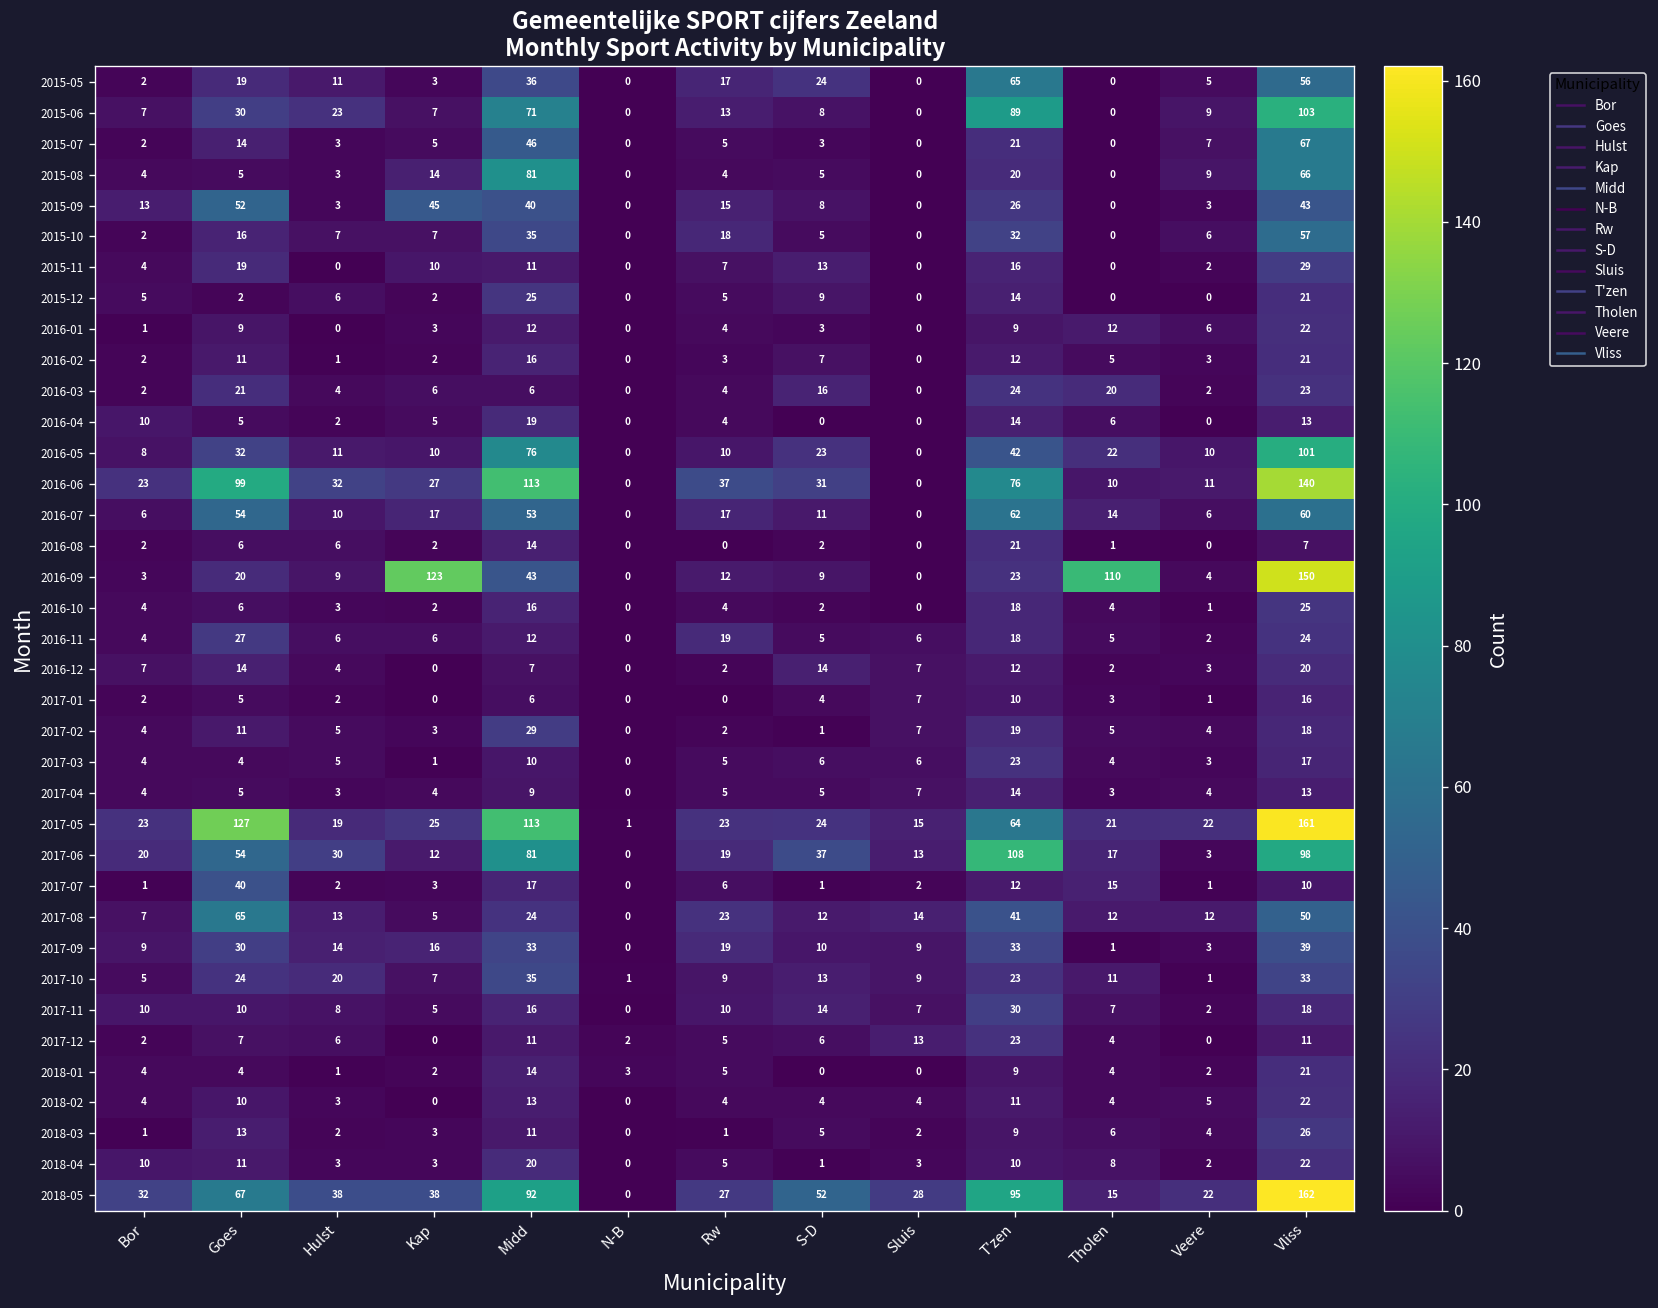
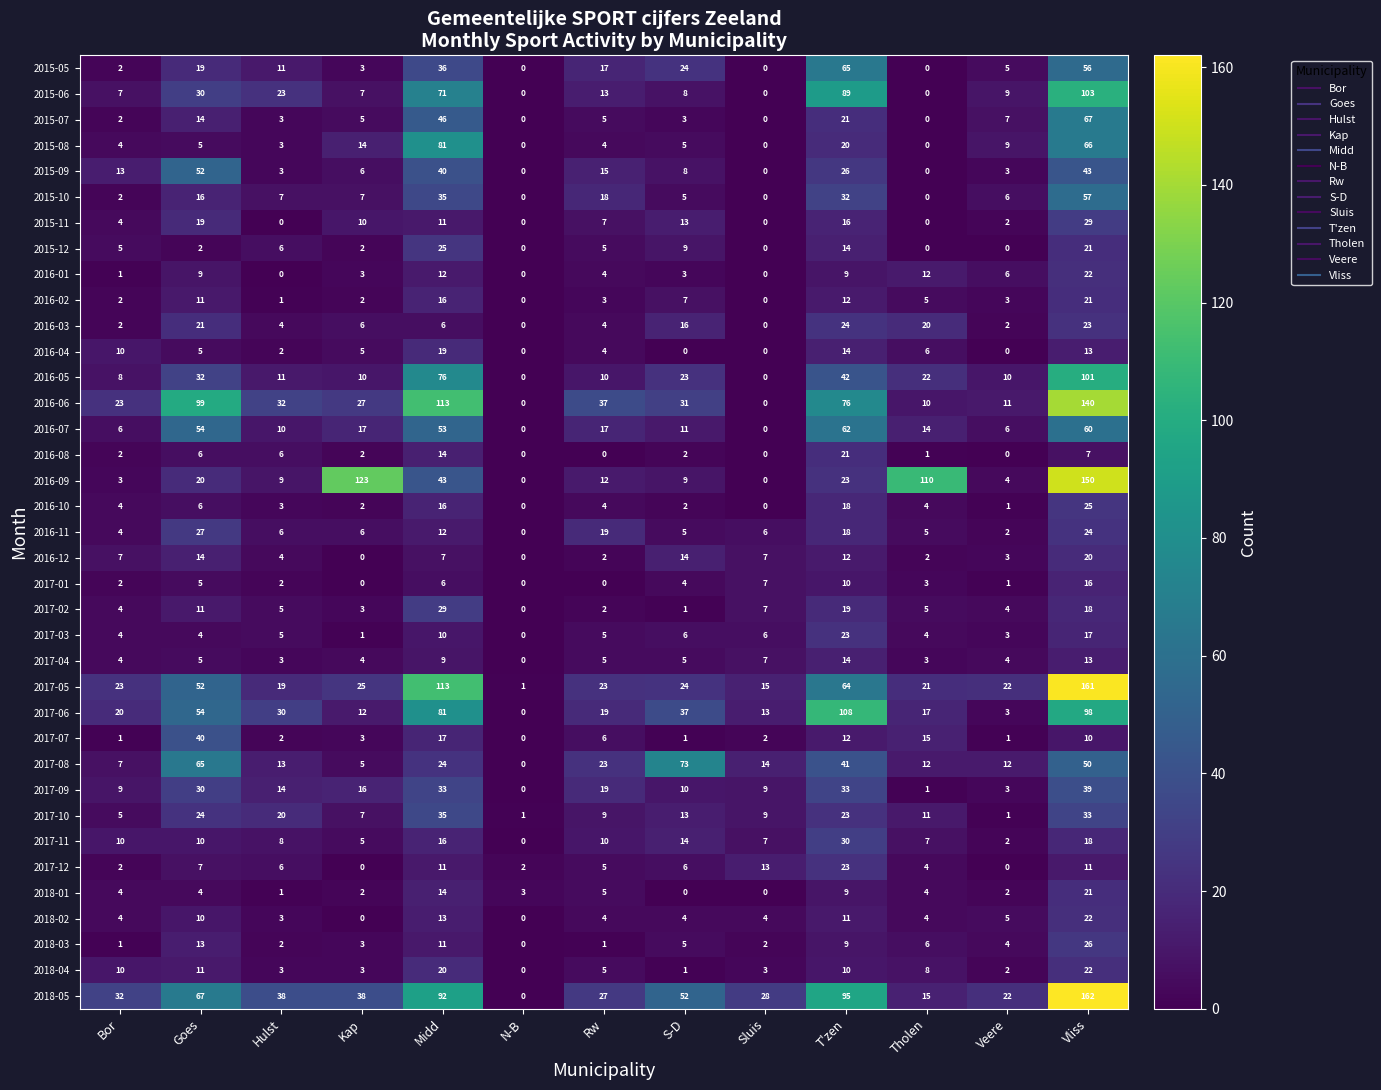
  {
    "2015-09": {
      "Bor": 13,
      "Goes": 52,
      "Hulst": 3,
-     "Kap": 45,
+     "Kap": 6,
      "Midd": 40,
      "N-B": 0,
      "Rw": 15,
      "S-D": 8,
      "Sluis": 0,
      "T'zen": 26,
      "Tholen": 0,
      "Veere": 3,
      "Vliss": 43
    },
    "2017-05": {
      "Bor": 23,
-     "Goes": 127,
+     "Goes": 52,
      "Hulst": 19,
      "Kap": 25,
      "Midd": 113,
      "N-B": 1,
      "Rw": 23,
      "S-D": 24,
      "Sluis": 15,
      "T'zen": 64,
      "Tholen": 21,
      "Veere": 22,
      "Vliss": 161
    },
    "2017-08": {
      "Bor": 7,
      "Goes": 65,
      "Hulst": 13,
      "Kap": 5,
      "Midd": 24,
      "N-B": 0,
      "Rw": 23,
-     "S-D": 12,
+     "S-D": 73,
      "Sluis": 14,
      "T'zen": 41,
      "Tholen": 12,
      "Veere": 12,
      "Vliss": 50
    }
  }
